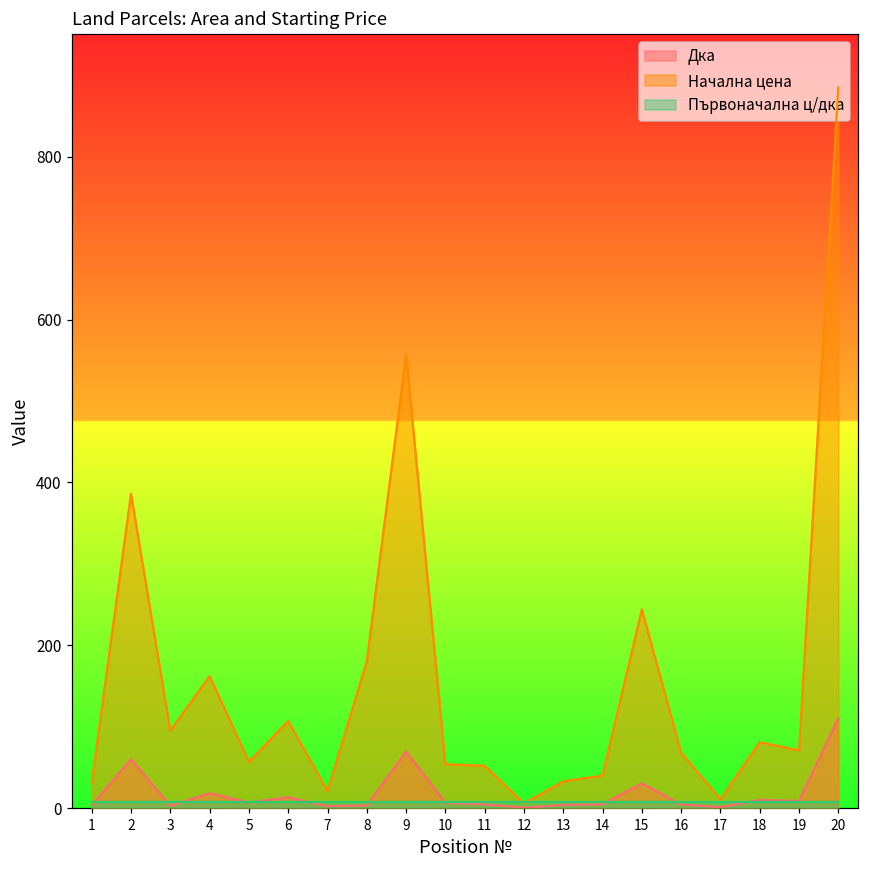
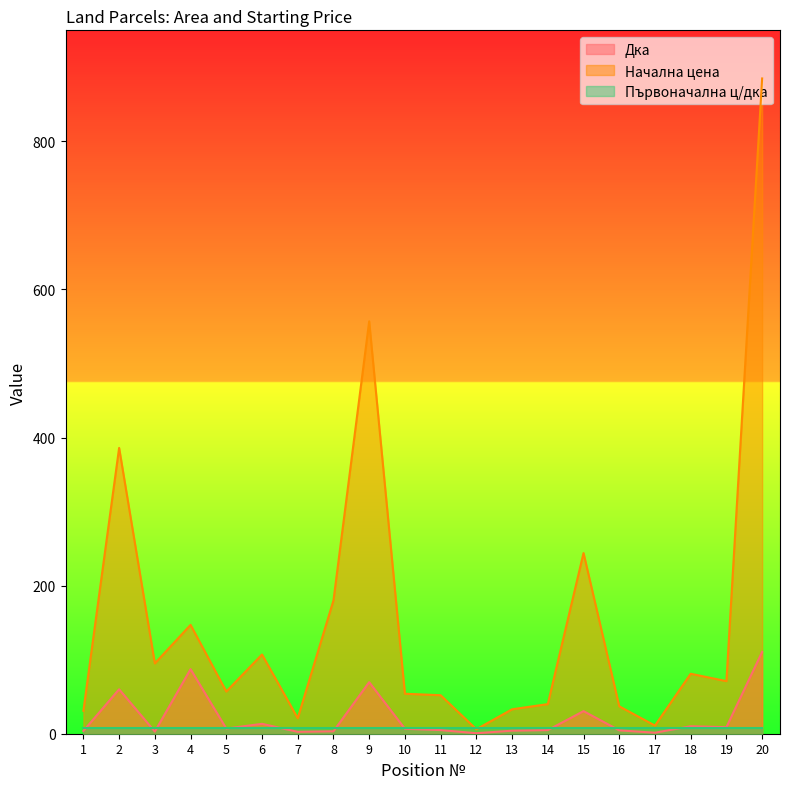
  {
    "Дка": {
      "1": 0,
      "2": 60,
      "3": 0,
-     "4": 20,
+     "4": 90,
      "6": 10,
      "7": 0,
      "8": 0,
      "9": 70,
      "12": 0,
      "13": 0,
      "15": 30,
      "17": 0,
      "20": 110
    },
    "Начална цена": {
      "1": 30,
      "2": 390,
      "3": 100,
-     "4": 160,
+     "4": 150,
      "5": 60,
      "6": 110,
      "7": 20,
      "8": 180,
      "9": 560,
      "10": 50,
      "11": 50,
      "13": 30,
      "14": 40,
      "15": 240,
-     "16": 70,
+     "16": 40,
      "18": 80,
      "19": 70
    },
    "Първоначална ц/дка": {
      "1": 10,
      "2": 10,
      "3": 10,
      "4": 10,
      "6": 10,
      "7": 10,
      "8": 10,
      "9": 10,
      "13": 10,
      "15": 10,
      "20": 10
    }
  }
